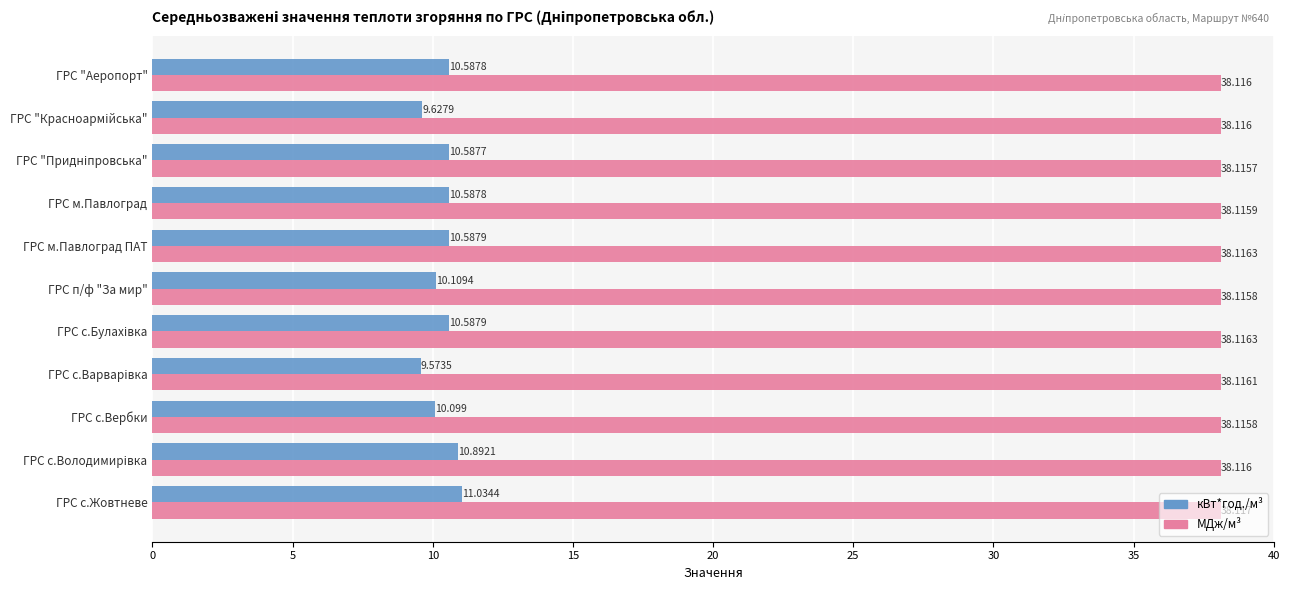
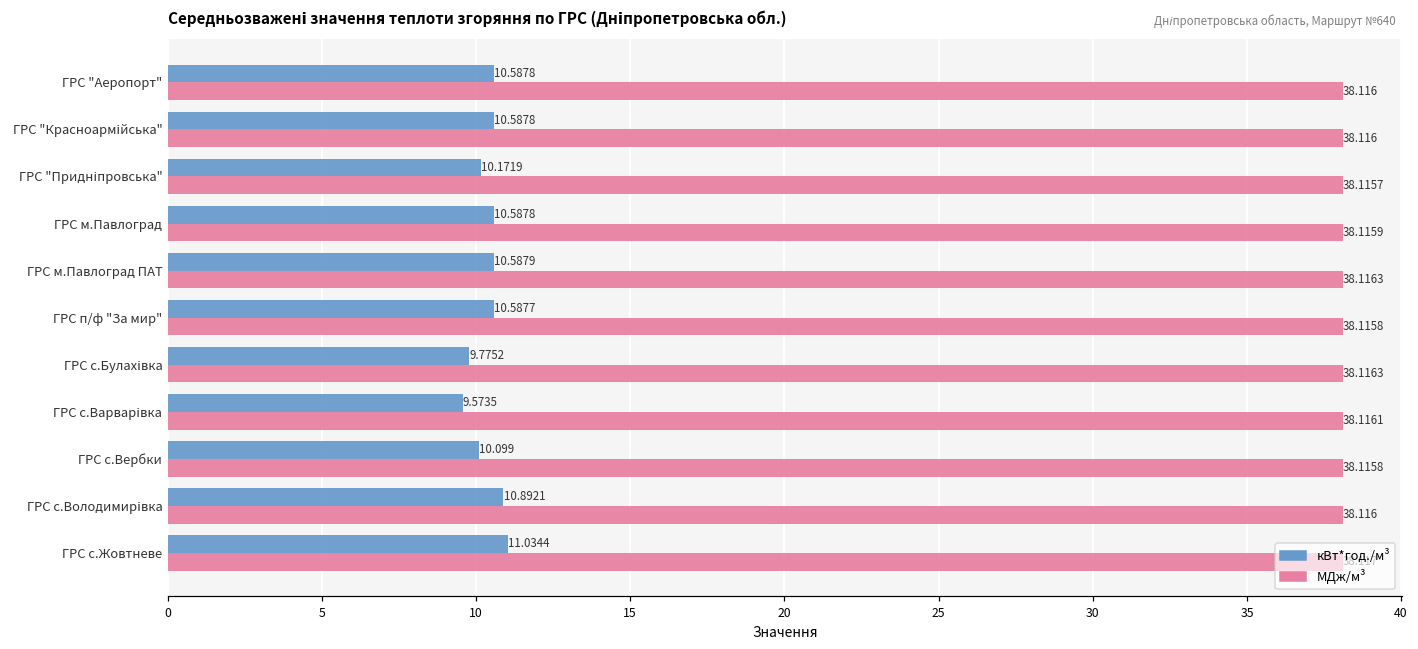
  {
    "кВт*год./м³": {
      "ГРС \"Аеропорт\"": 10.5878,
-     "ГРС \"Красноармійська\"": 9.6279,
-     "ГРС \"Придніпровська\"": 10.5877,
+     "ГРС \"Красноармійська\"": 10.5878,
+     "ГРС \"Придніпровська\"": 10.1719,
      "ГРС м.Павлоград": 10.5878,
      "ГРС м.Павлоград ПАТ": 10.5879,
-     "ГРС п/ф \"За мир\"": 10.1094,
-     "ГРС с.Булахівка": 10.5879,
+     "ГРС п/ф \"За мир\"": 10.5877,
+     "ГРС с.Булахівка": 9.7752,
      "ГРС с.Варварівка": 9.5735,
      "ГРС с.Вербки": 10.099,
      "ГРС с.Володимирівка": 10.8921,
      "ГРС с.Жовтневе": 11.0344
    },
    "МДж/м³": {
      "ГРС \"Аеропорт\"": 38.116,
      "ГРС \"Красноармійська\"": 38.116,
      "ГРС \"Придніпровська\"": 38.1157,
      "ГРС м.Павлоград": 38.1159,
      "ГРС м.Павлоград ПАТ": 38.1163,
      "ГРС п/ф \"За мир\"": 38.1158,
      "ГРС с.Булахівка": 38.1163,
      "ГРС с.Варварівка": 38.1161,
      "ГРС с.Вербки": 38.1158,
      "ГРС с.Володимирівка": 38.116
    }
  }
